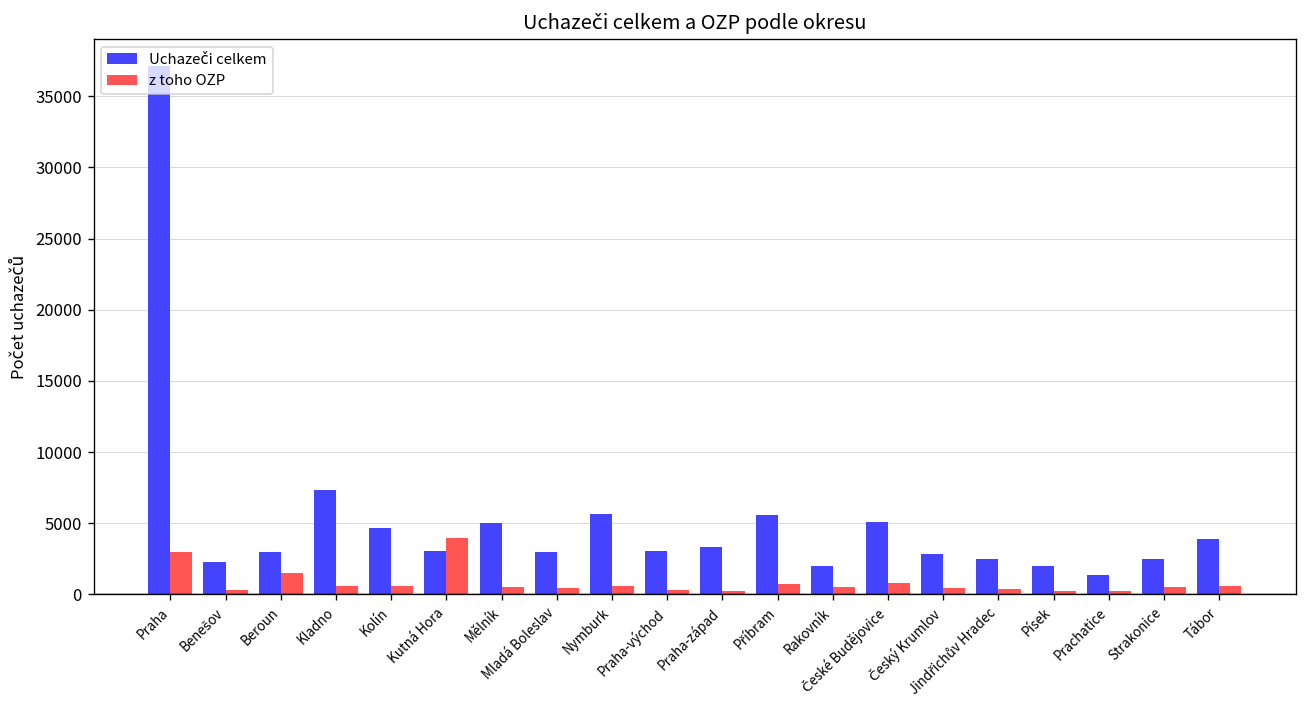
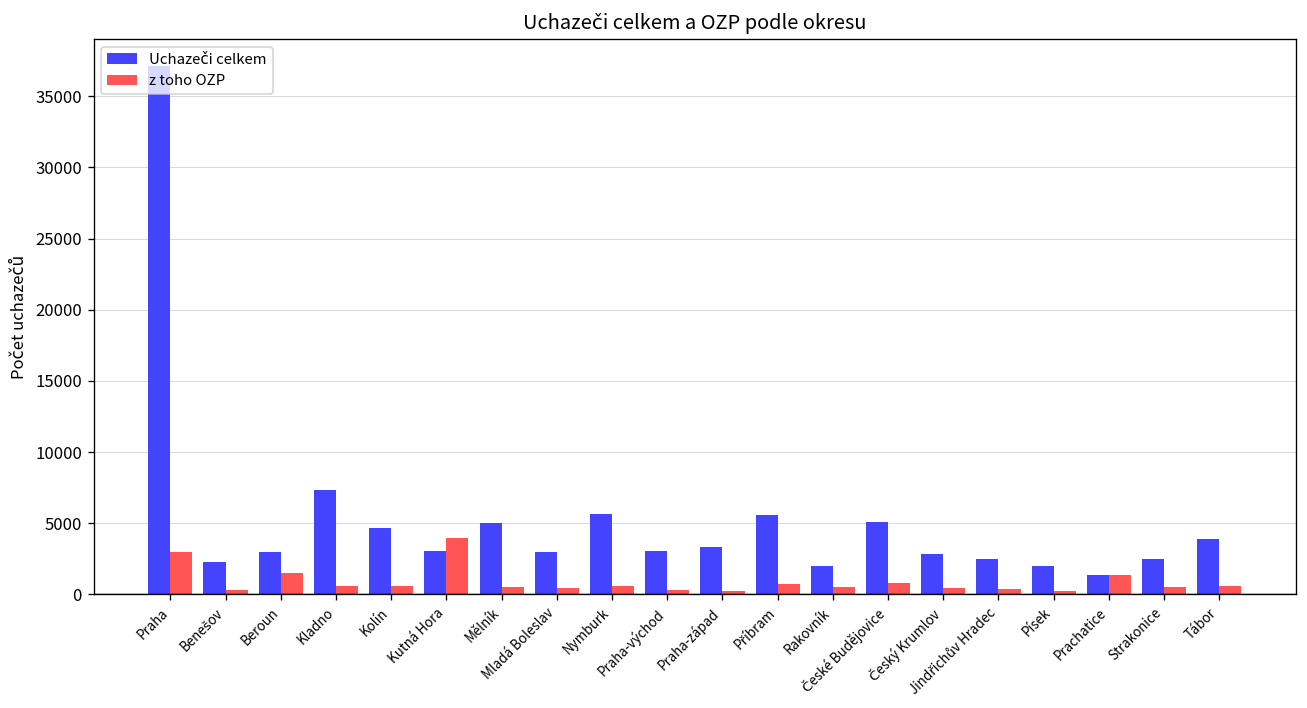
  {
    "Uchazeči celkem": {
      "Benešov": 2300,
      "Beroun": 3000,
      "Kladno": 7400,
      "Kolín": 4700,
      "Kutná Hora": 3100,
      "Mělník": 5000,
      "Mladá Boleslav": 3000,
      "Nymburk": 5600,
      "Praha-východ": 3000,
      "Praha-západ": 3300,
      "Příbram": 5600,
      "Rakovník": 2000,
      "České Budějovice": 5100,
      "Český Krumlov": 2800,
      "Jindřichův Hradec": 2500,
      "Písek": 2000,
      "Prachatice": 1400,
      "Strakonice": 2500,
      "Tábor": 3900
    },
    "z toho OZP": {
      "Praha": 3000,
      "Benešov": 300,
      "Beroun": 1500,
      "Kladno": 600,
      "Kolín": 600,
      "Kutná Hora": 4000,
      "Mělník": 500,
      "Mladá Boleslav": 500,
      "Nymburk": 600,
      "Praha-východ": 300,
      "Praha-západ": 300,
      "Příbram": 700,
      "Rakovník": 500,
      "České Budějovice": 800,
      "Český Krumlov": 400,
      "Jindřichův Hradec": 400,
      "Písek": 200,
-     "Prachatice": 200,
+     "Prachatice": 1400,
      "Strakonice": 600,
      "Tábor": 600
    }
  }
